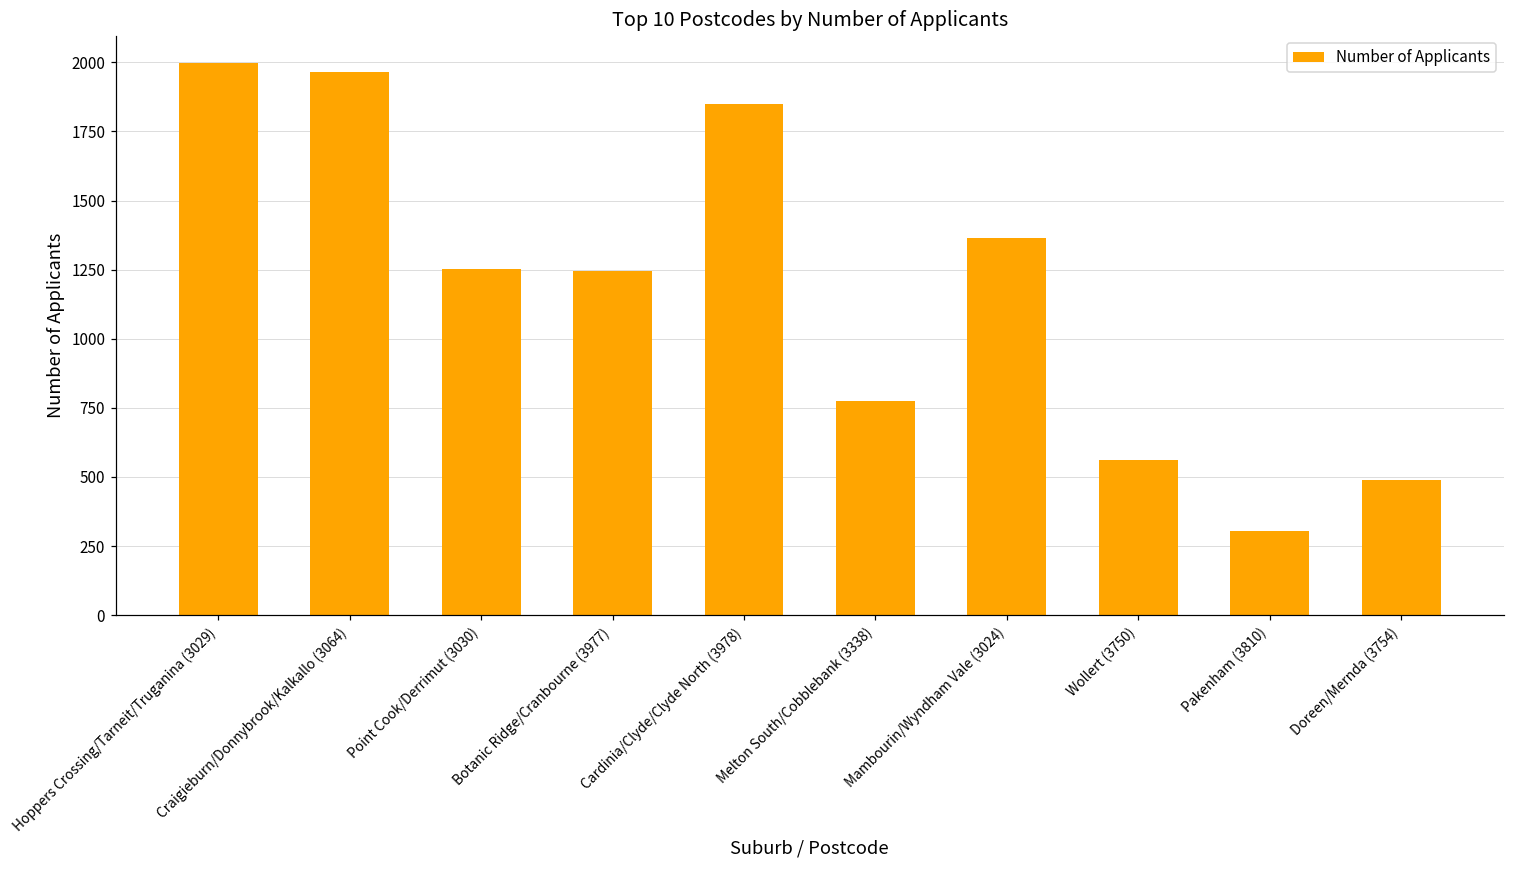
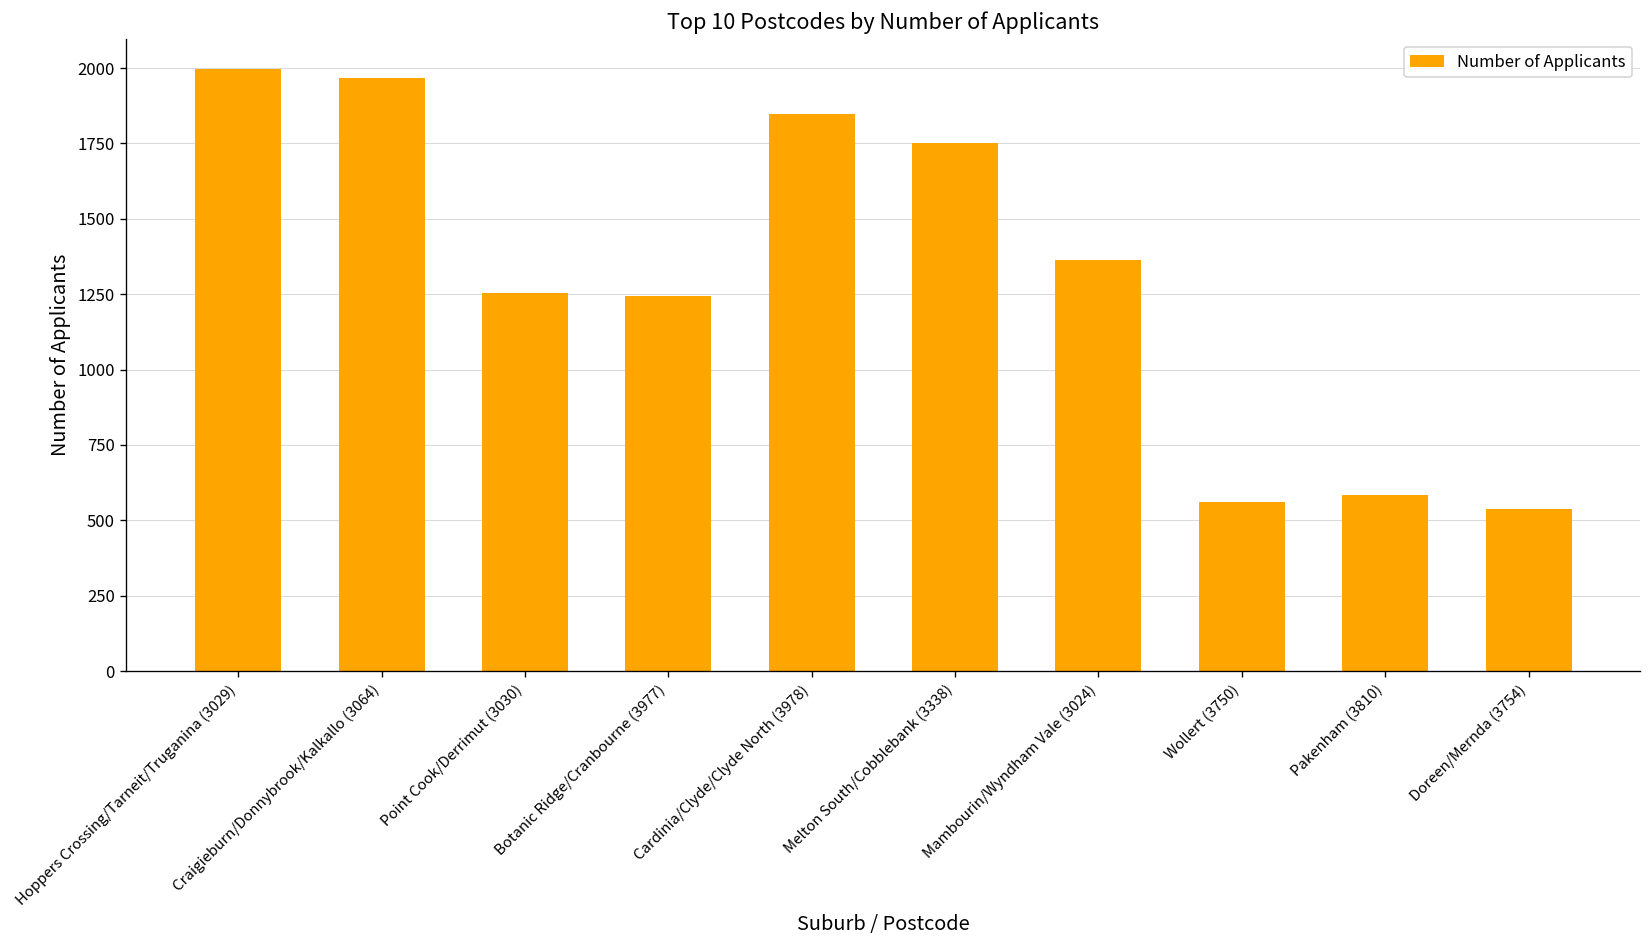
  {
    "Hoppers Crossing/Tarneit/Truganina (3029)": 2000,
    "Craigieburn/Donnybrook/Kalkallo (3064)": 1970,
    "Point Cook/Derrimut (3030)": 1250,
    "Botanic Ridge/Cranbourne (3977)": 1250,
    "Cardinia/Clyde/Clyde North (3978)": 1850,
-   "Melton South/Cobblebank (3338)": 780,
+   "Melton South/Cobblebank (3338)": 1750,
    "Mambourin/Wyndham Vale (3024)": 1360,
    "Wollert (3750)": 560,
-   "Pakenham (3810)": 310,
-   "Doreen/Mernda (3754)": 490
+   "Pakenham (3810)": 590,
+   "Doreen/Mernda (3754)": 540
  }
